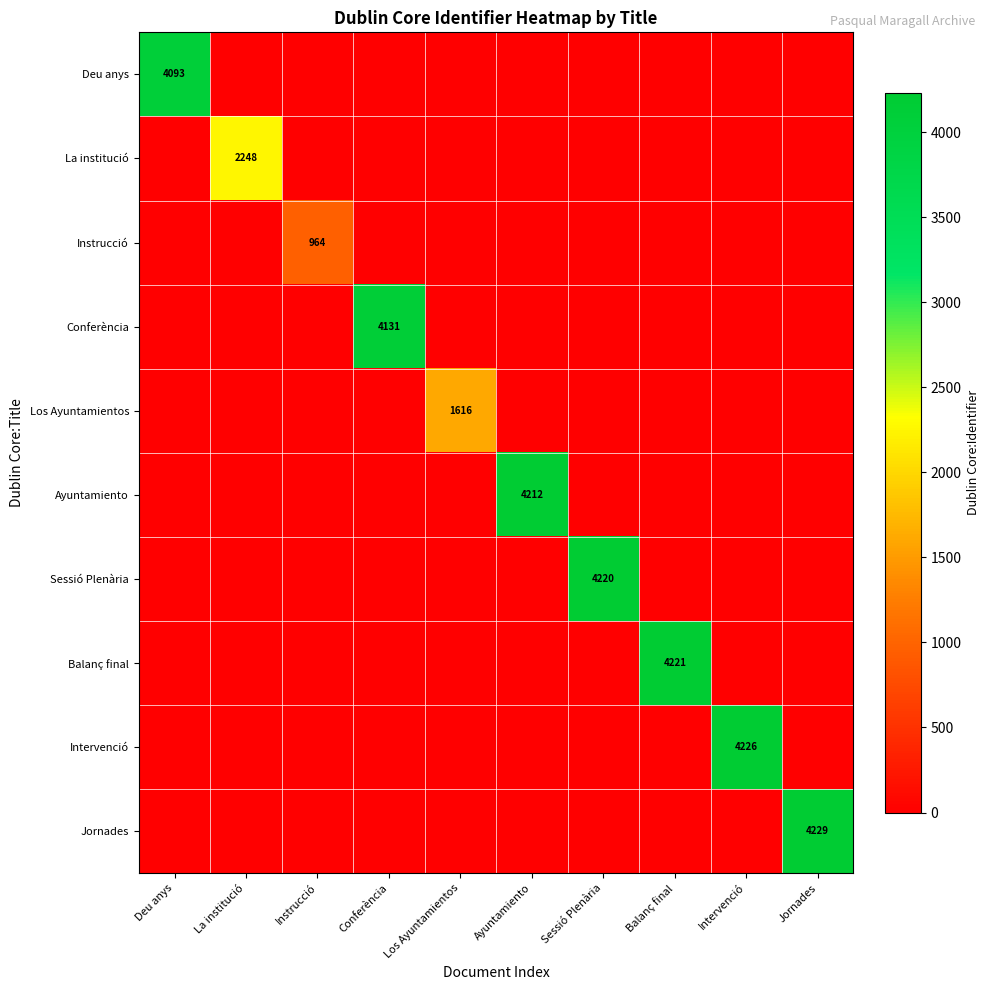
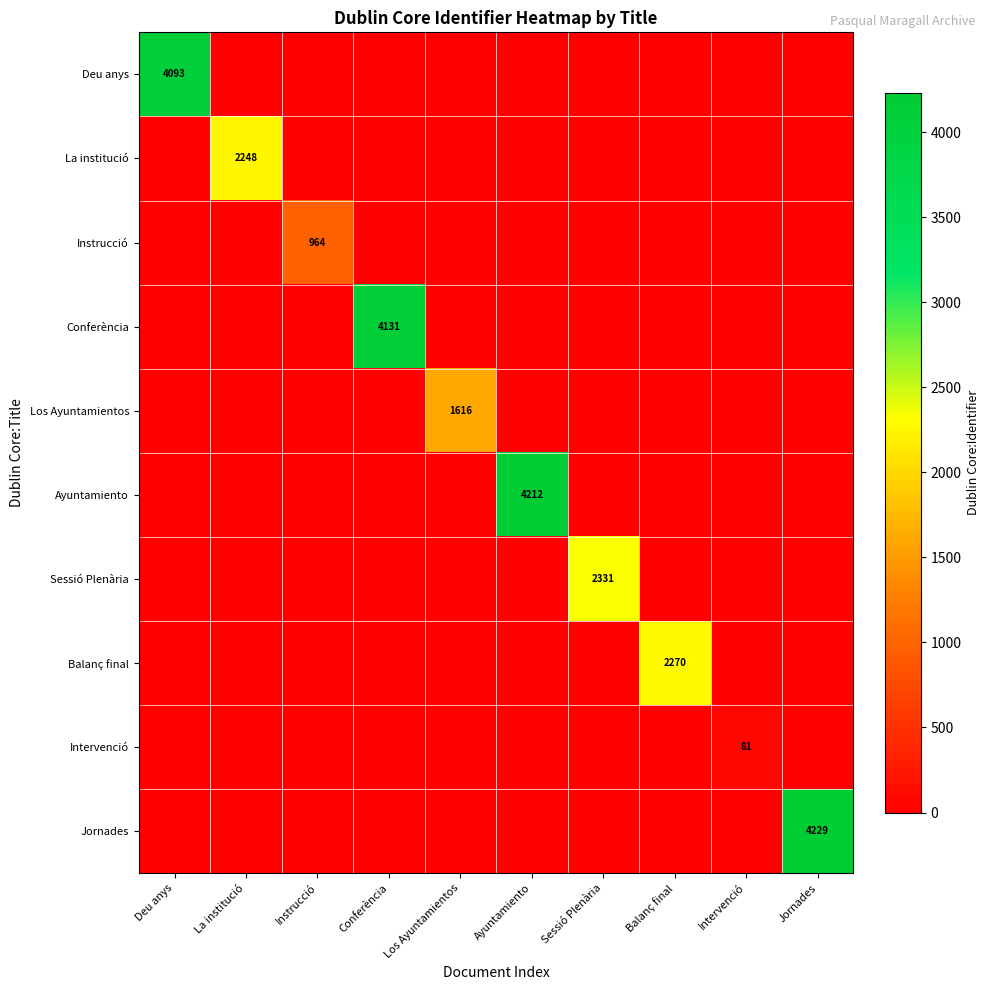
  {
    "Deu anys": {
      "Deu anys": 4093
    },
    "La institució": {
      "La institució": 2248
    },
    "Instrucció": {
      "Instrucció": 964
    },
    "Conferència": {
      "Conferència": 4131
    },
    "Los Ayuntamientos": {
      "Los Ayuntamientos": 1616
    },
    "Ayuntamiento": {
      "Ayuntamiento": 4212
    },
    "Sessió Plenària": {
-     "Sessió Plenària": 4220
+     "Sessió Plenària": 2331
    },
    "Balanç final": {
-     "Balanç final": 4221
+     "Balanç final": 2270
    },
    "Intervenció": {
-     "Intervenció": 4226
+     "Intervenció": 81
    },
    "Jornades": {
      "Jornades": 4229
    }
  }
